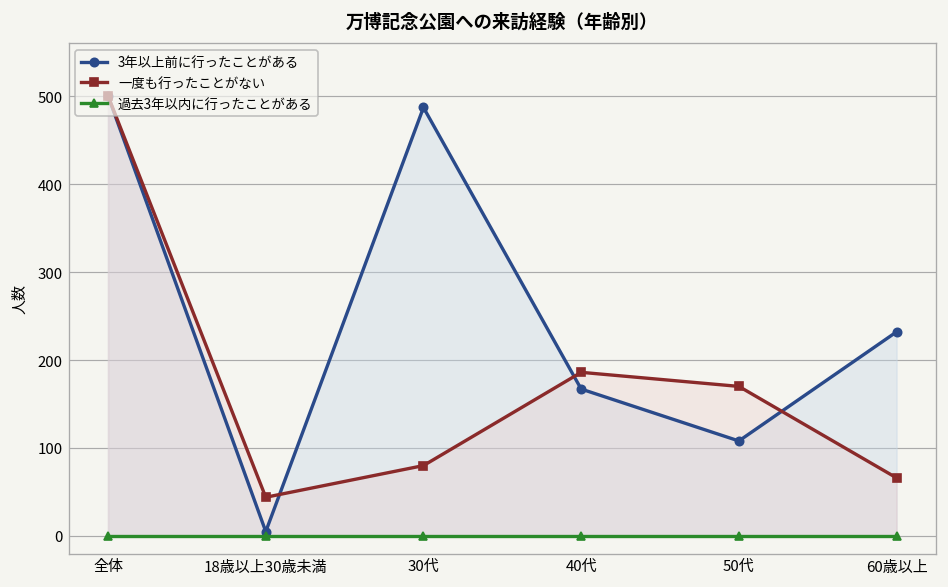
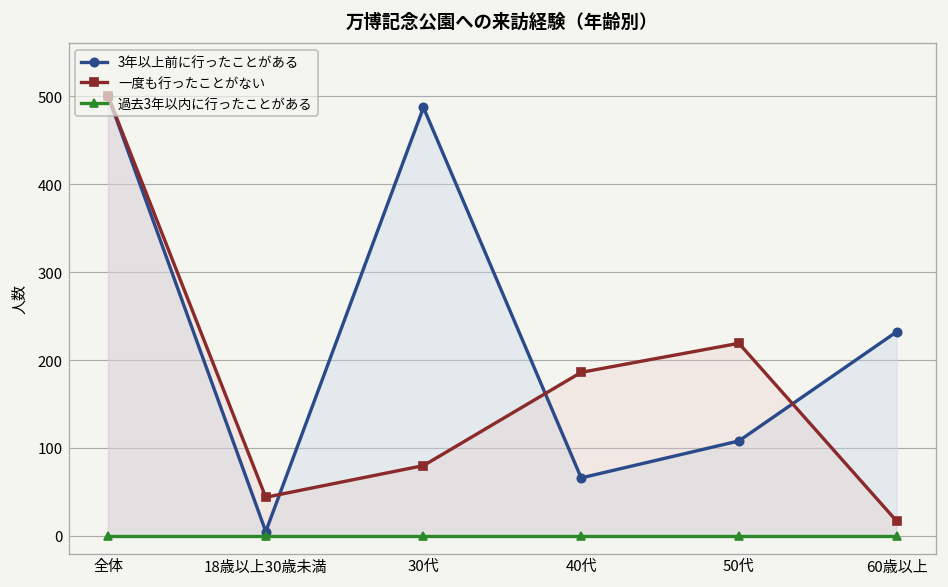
  {
    "3年以上前に行ったことがある": {
      "18歳以上30歳未満": 10,
      "30代": 490,
-     "40代": 170,
+     "40代": 70,
      "50代": 110,
      "60歳以上": 230
    },
    "一度も行ったことがない": {
      "18歳以上30歳未満": 40,
      "30代": 80,
      "40代": 190,
-     "50代": 170,
-     "60歳以上": 70
+     "50代": 220,
+     "60歳以上": 20
    },
    "過去3年以内に行ったことがある": {
      "全体": 0,
      "18歳以上30歳未満": 0,
      "30代": 0,
      "40代": 0,
      "50代": 0,
      "60歳以上": 0
    }
  }
